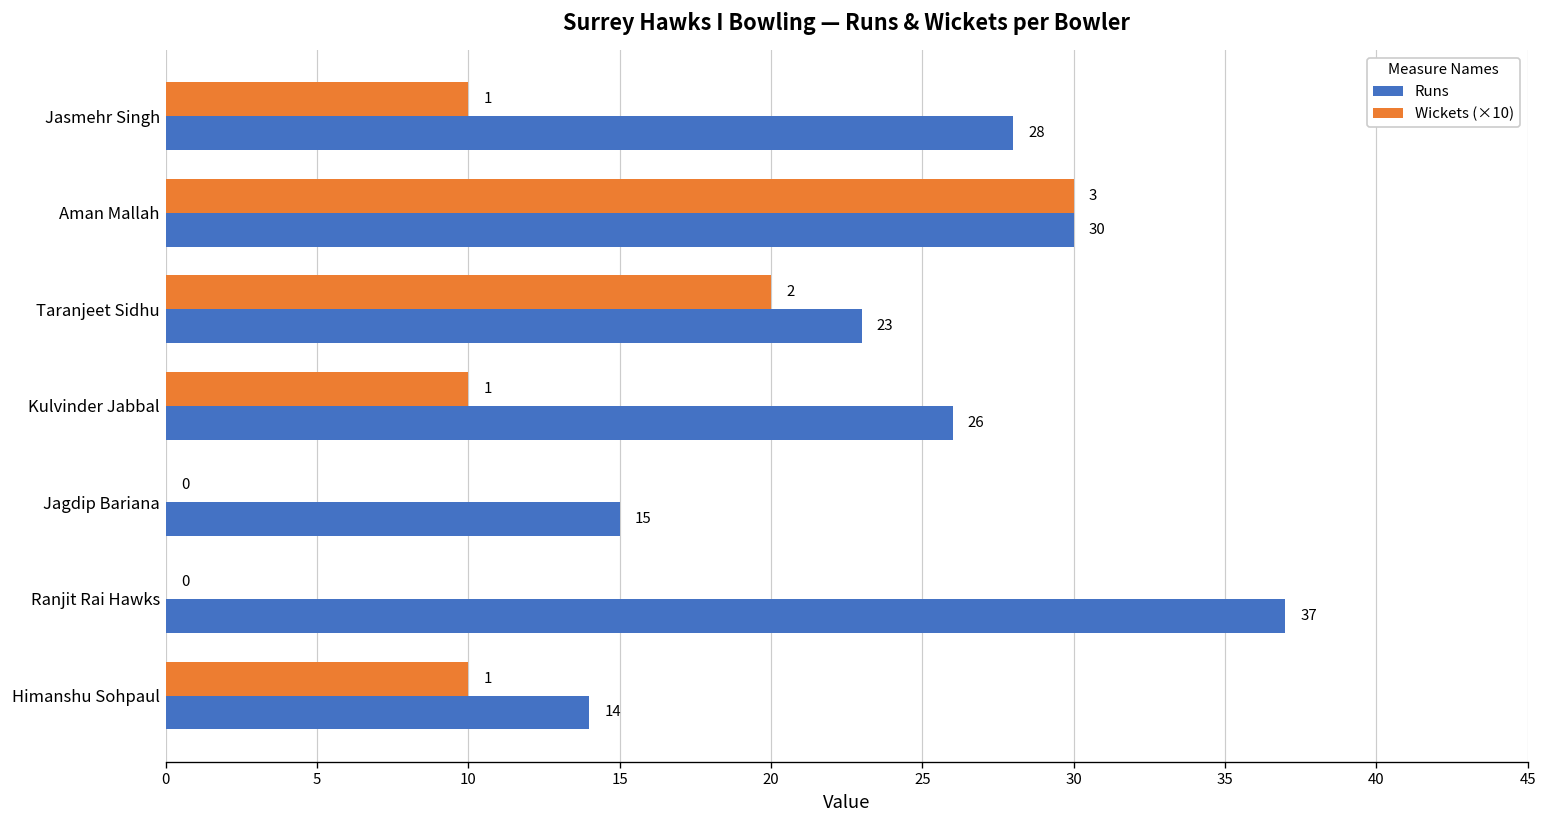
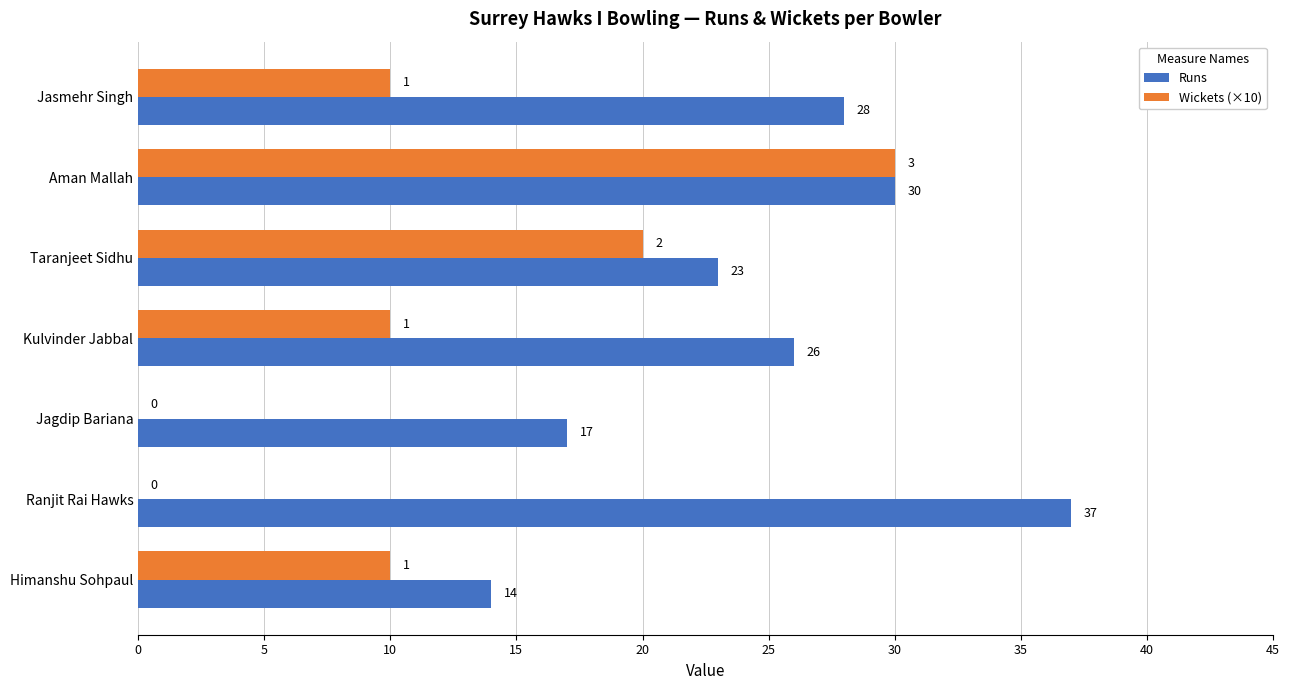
  {
    "Runs": {
      "Jasmehr Singh": 28,
      "Aman Mallah": 30,
      "Taranjeet Sidhu": 23,
      "Kulvinder Jabbal": 26,
-     "Jagdip Bariana": 15,
+     "Jagdip Bariana": 17,
      "Ranjit Rai Hawks": 37,
      "Himanshu Sohpaul": 14
    },
    "Wickets (×10)": {
      "Jagdip Bariana": 0,
      "Ranjit Rai Hawks": 0
    }
  }
